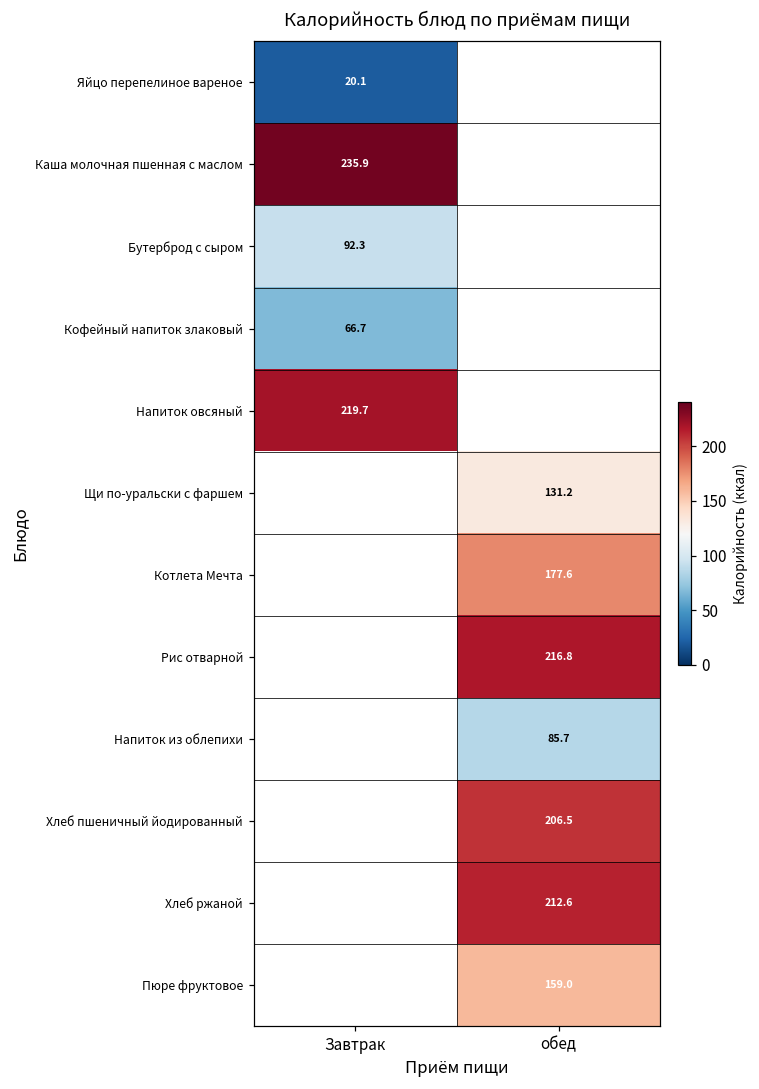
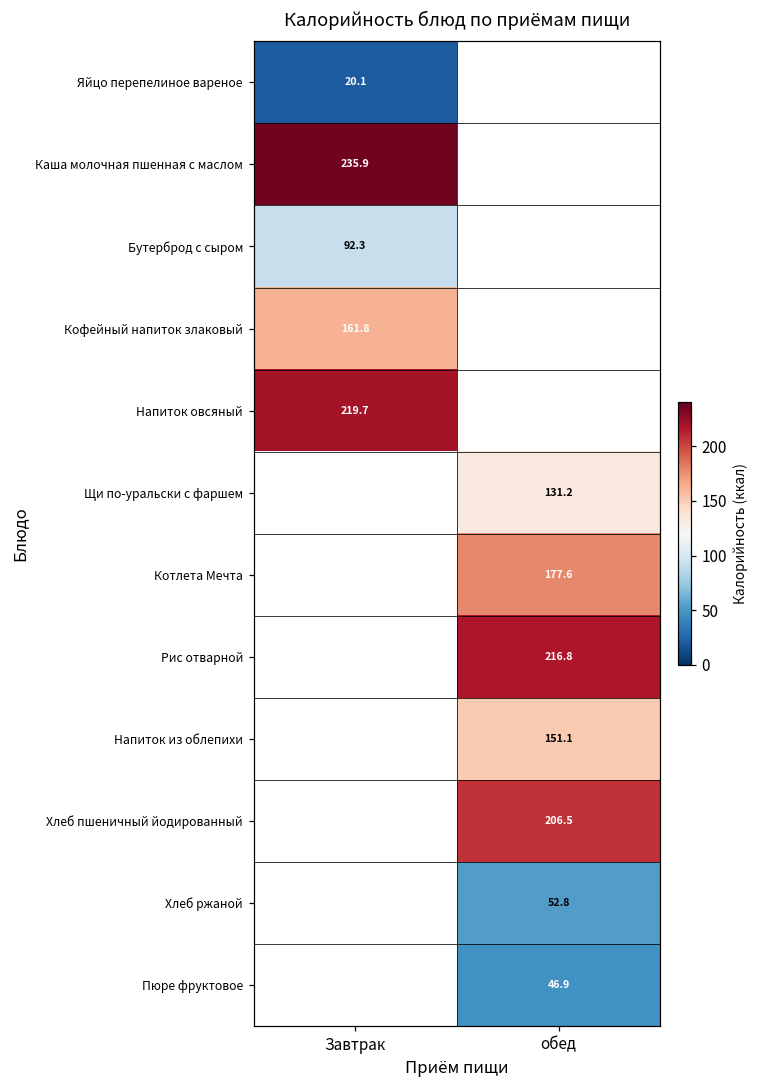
  {
    "Яйцо перепелиное вареное": {
      "Завтрак": 20.1
    },
    "Каша молочная пшенная с маслом": {
      "Завтрак": 235.9
    },
    "Бутерброд с сыром": {
      "Завтрак": 92.3
    },
    "Кофейный напиток злаковый": {
-     "Завтрак": 66.7
+     "Завтрак": 161.8
    },
    "Напиток овсяный": {
      "Завтрак": 219.7
    },
    "Щи по-уральски с фаршем": {
      "обед": 131.2
    },
    "Котлета Мечта": {
      "обед": 177.6
    },
    "Рис отварной": {
      "обед": 216.8
    },
    "Напиток из облепихи": {
-     "обед": 85.7
+     "обед": 151.1
    },
    "Хлеб пшеничный йодированный": {
      "обед": 206.5
    },
    "Хлеб ржаной": {
-     "обед": 212.6
+     "обед": 52.8
    },
    "Пюре фруктовое": {
-     "обед": 159.0
+     "обед": 46.9
    }
  }
